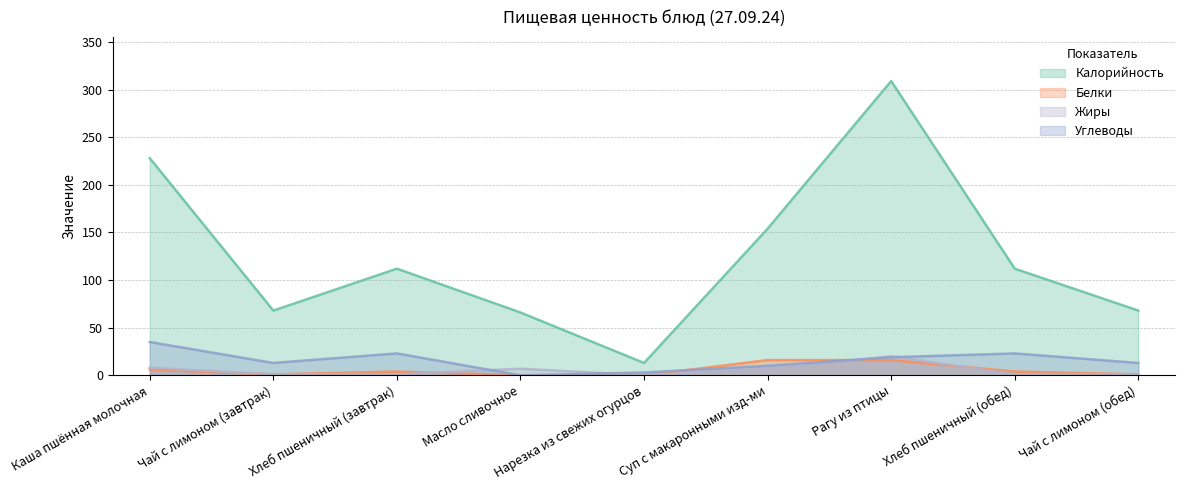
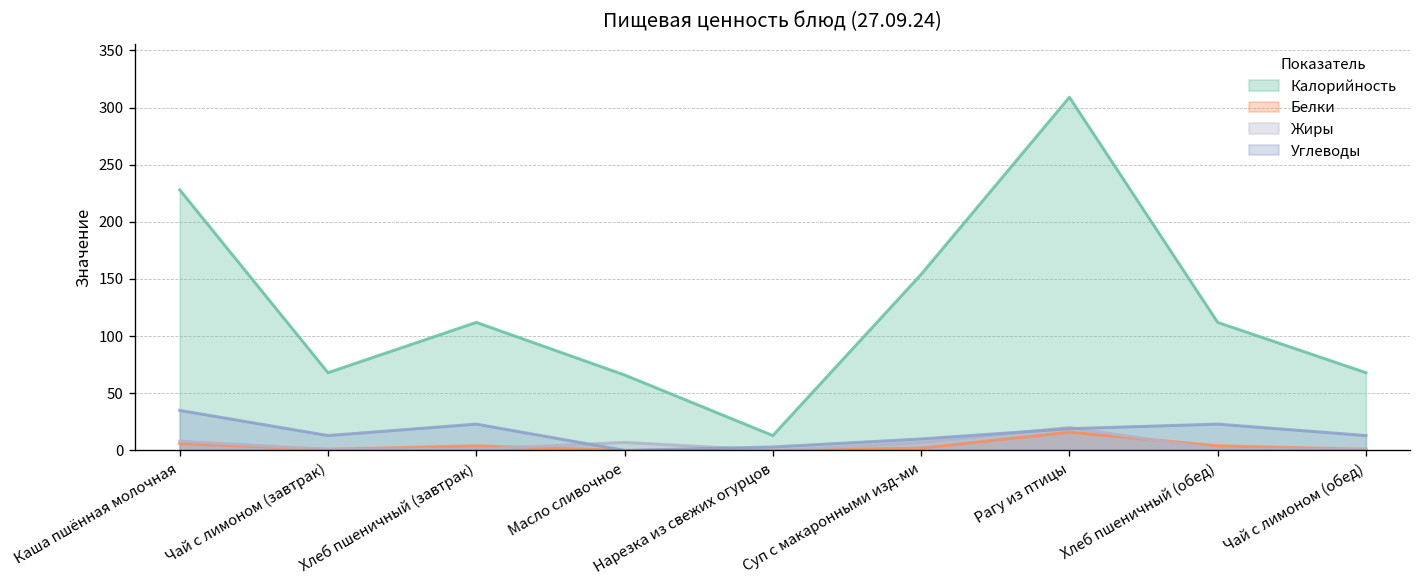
  {
    "Белки": {
      "Хлеб пшеничный (завтрак)": 0,
-     "Суп с макаронными изд-ми": 20,
+     "Суп с макаронными изд-ми": 0,
      "Рагу из птицы": 20,
      "Хлеб пшеничный (обед)": 0
    }
  }
